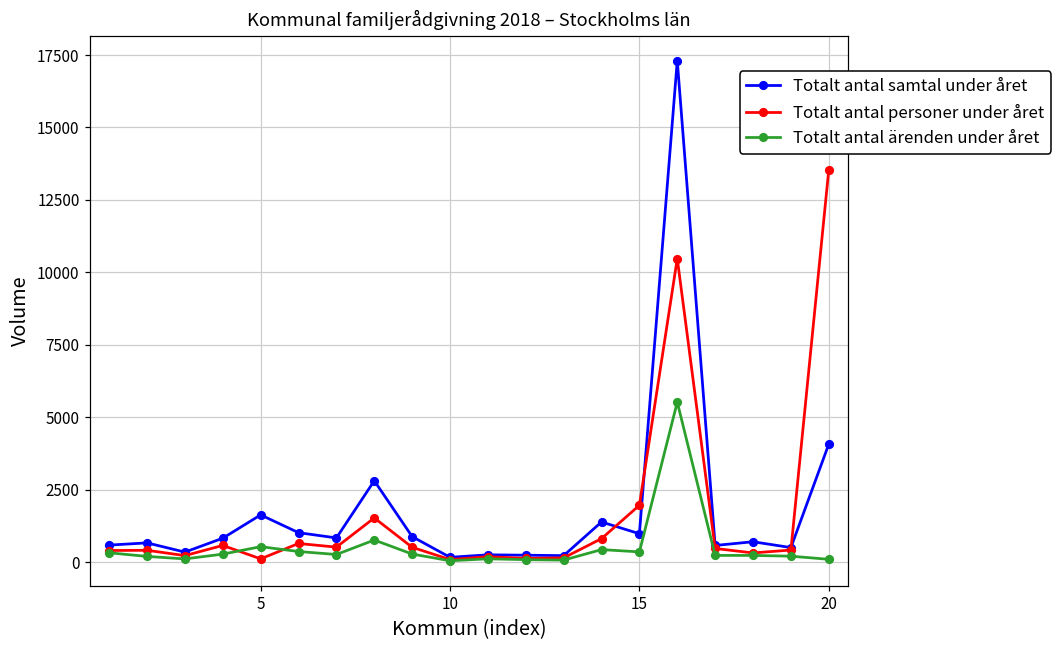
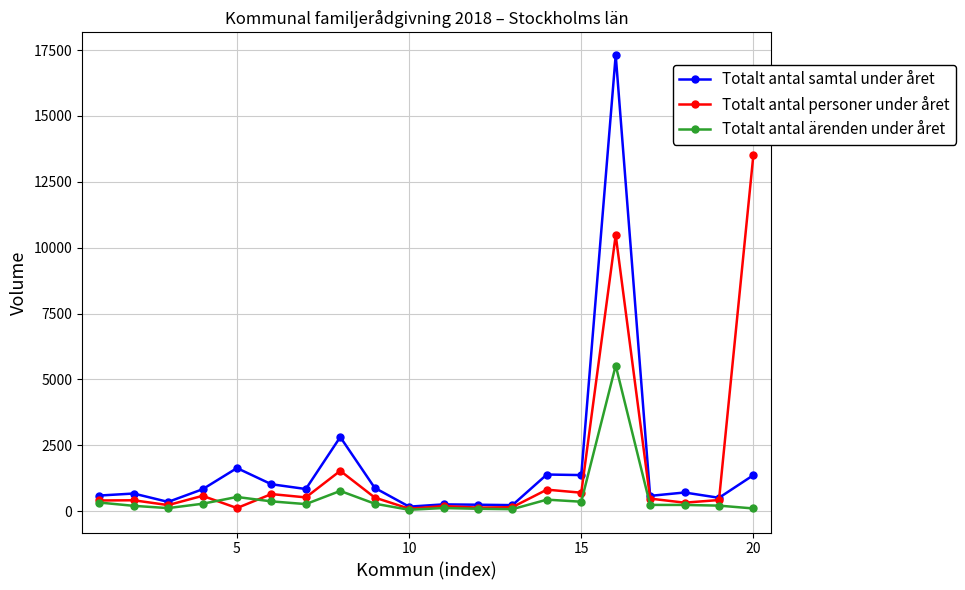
  {
    "Totalt antal samtal under året": {
      "5": 1600,
-     "15": 1000,
-     "20": 4100
+     "15": 1400,
+     "20": 1400
    },
    "Totalt antal personer under året": {
      "5": 100,
-     "15": 2000,
+     "15": 700,
      "20": 13500
    },
    "Totalt antal ärenden under året": {
      "5": 500,
      "15": 400,
      "20": 100
    }
  }
